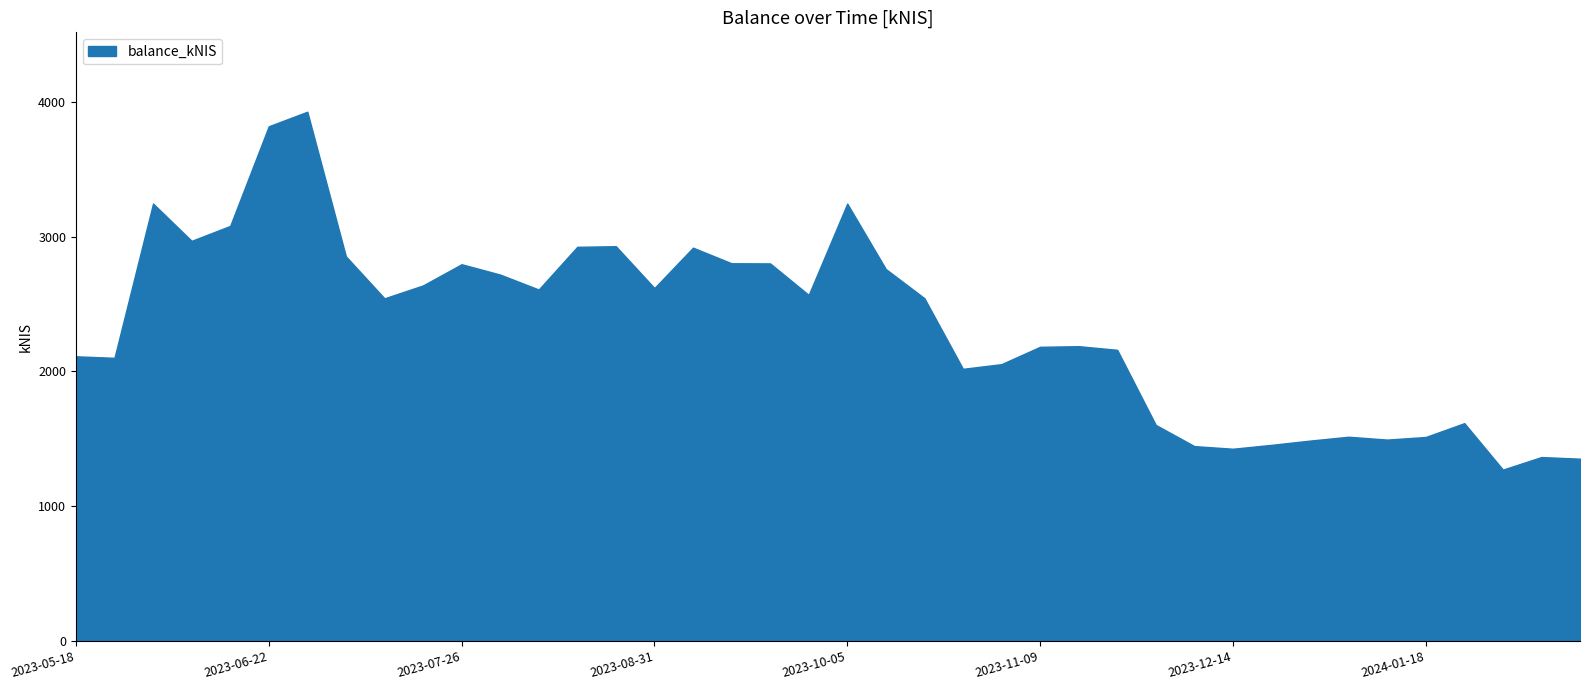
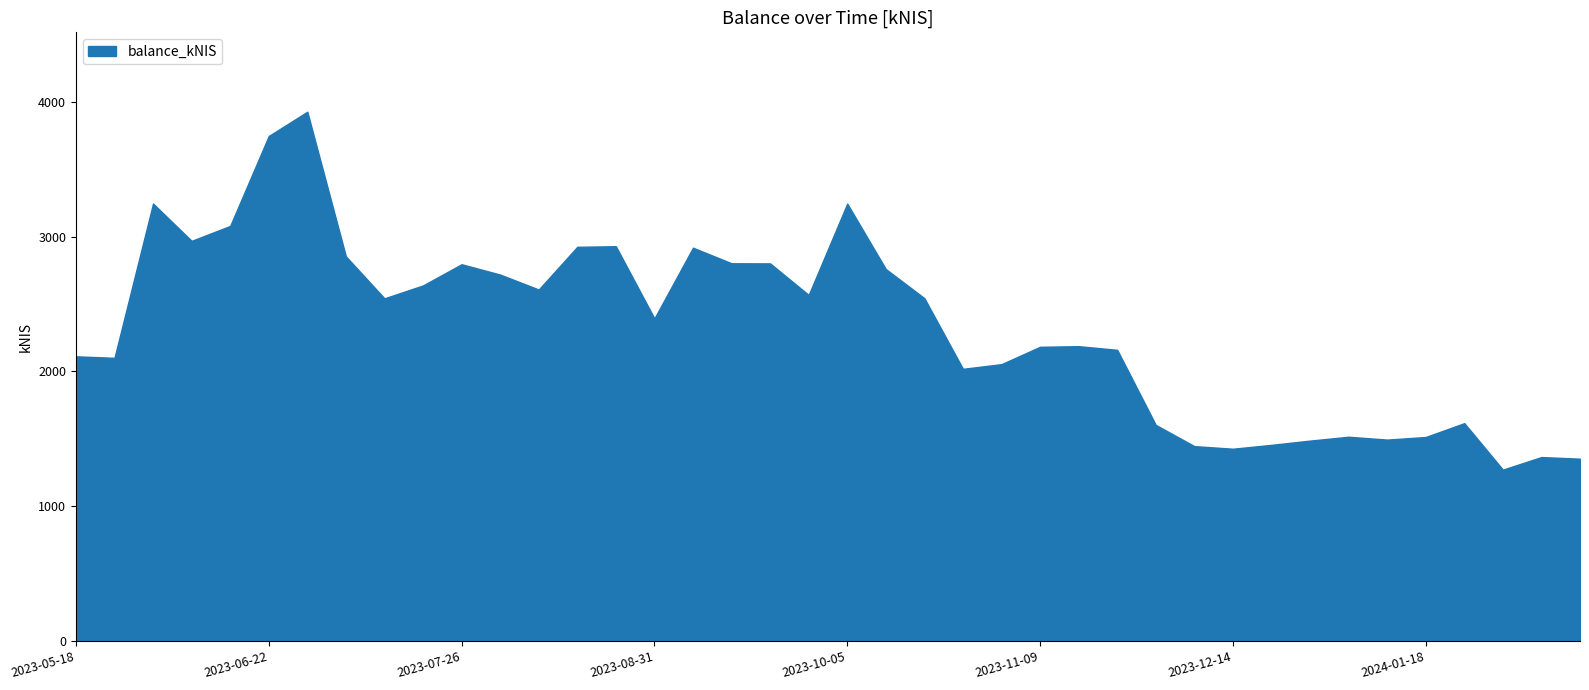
  {
    "2023-05-18": 2110,
-   "2023-06-22": 3820,
+   "2023-06-22": 3750,
    "2023-07-26": 2790,
-   "2023-08-31": 2620,
+   "2023-08-31": 2390,
    "2023-10-05": 3240,
    "2023-11-09": 2180,
    "2023-12-14": 1430,
    "2024-01-18": 1510
  }
